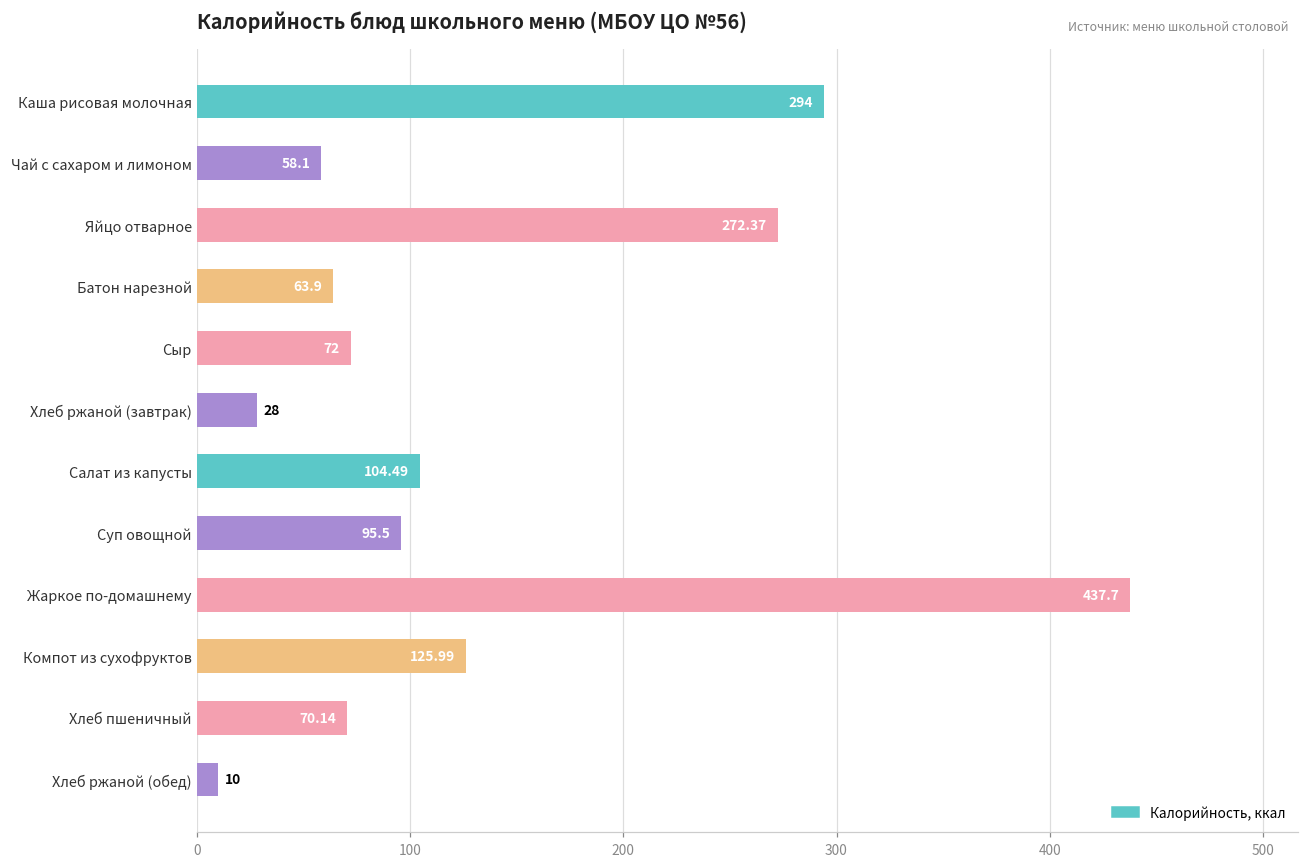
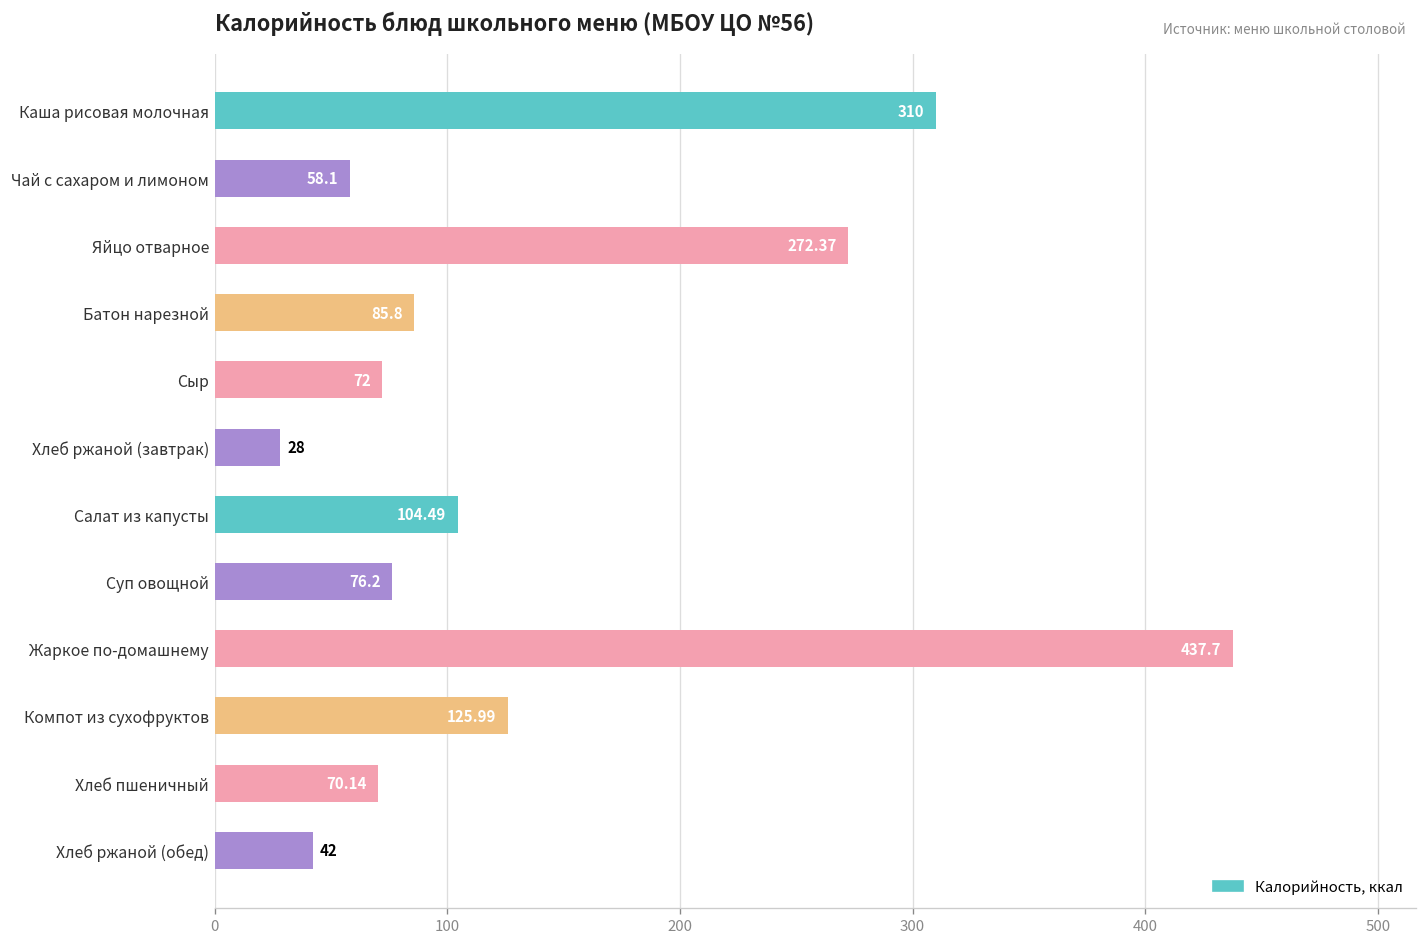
  {
-   "Каша рисовая молочная": 294,
+   "Каша рисовая молочная": 310,
    "Чай с сахаром и лимоном": 58.1,
    "Яйцо отварное": 272.37,
-   "Батон нарезной": 63.9,
+   "Батон нарезной": 85.8,
    "Сыр": 72,
    "Хлеб ржаной (завтрак)": 28,
    "Салат из капусты": 104.49,
-   "Суп овощной": 95.5,
+   "Суп овощной": 76.2,
    "Жаркое по-домашнему": 437.7,
    "Компот из сухофруктов": 125.99,
    "Хлеб пшеничный": 70.14,
-   "Хлеб ржаной (обед)": 10
+   "Хлеб ржаной (обед)": 42
  }
